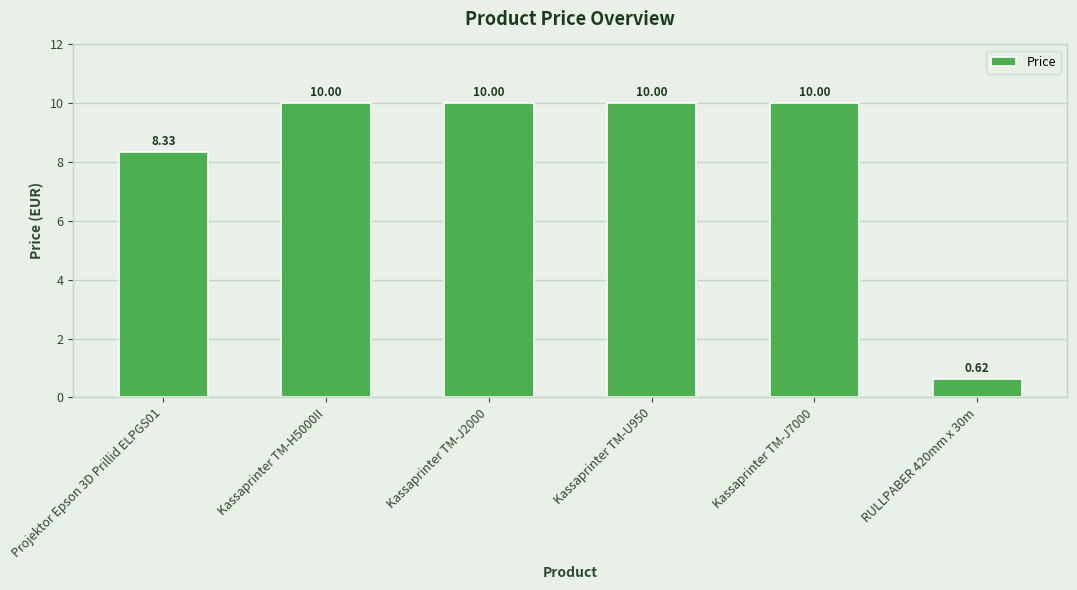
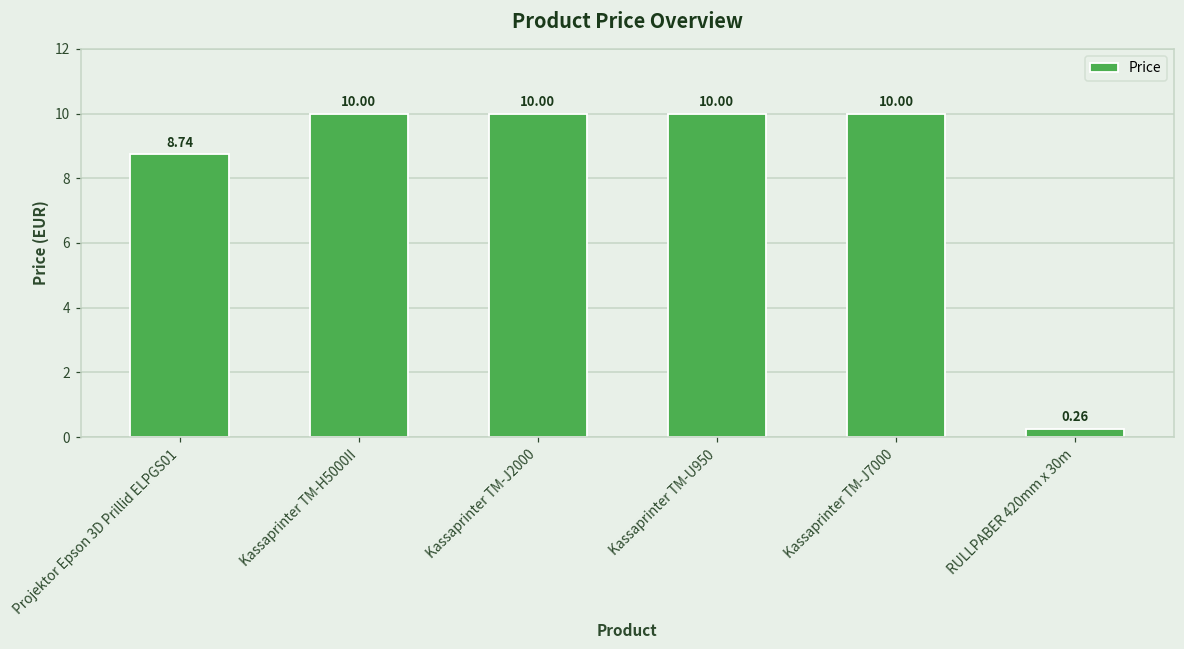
  {
-   "Projektor Epson 3D Prillid ELPGS01": 8.33,
+   "Projektor Epson 3D Prillid ELPGS01": 8.74,
    "Kassaprinter TM-H5000II": 10.00,
    "Kassaprinter TM-J2000": 10.00,
    "Kassaprinter TM-U950": 10.00,
    "Kassaprinter TM-J7000": 10.00,
-   "RULLPABER 420mm x 30m": 0.62
+   "RULLPABER 420mm x 30m": 0.26
  }
